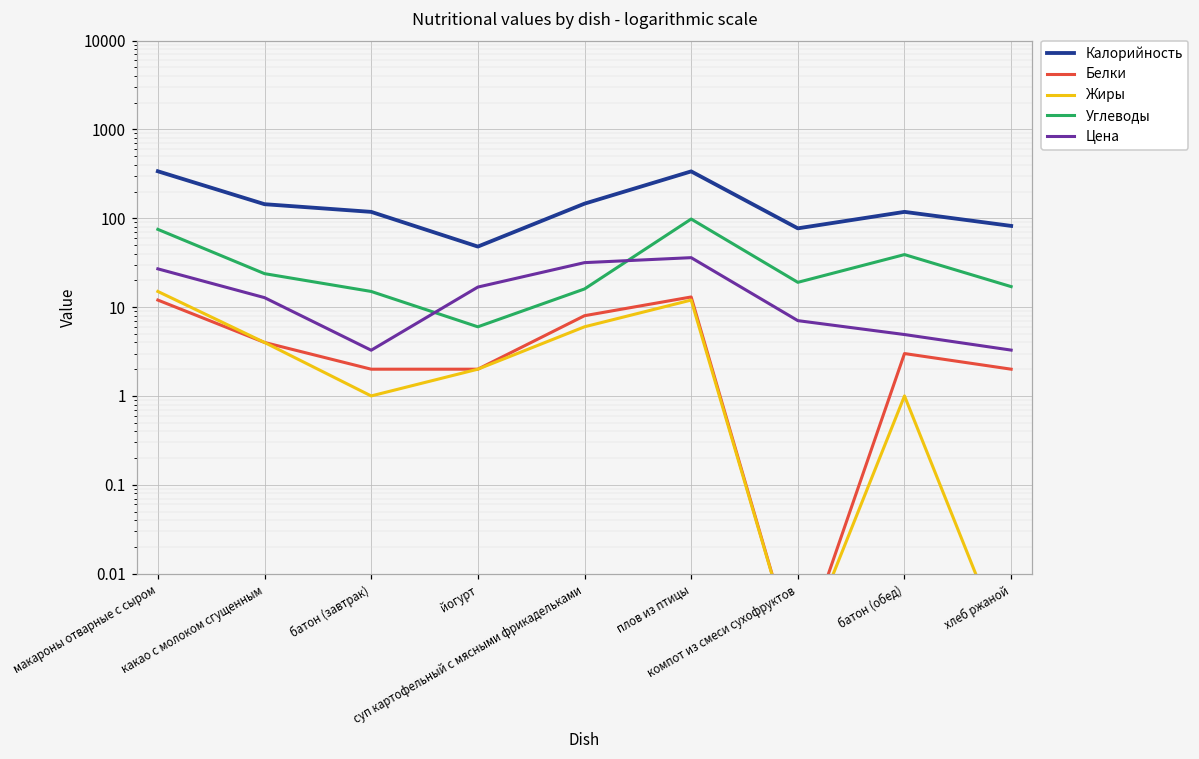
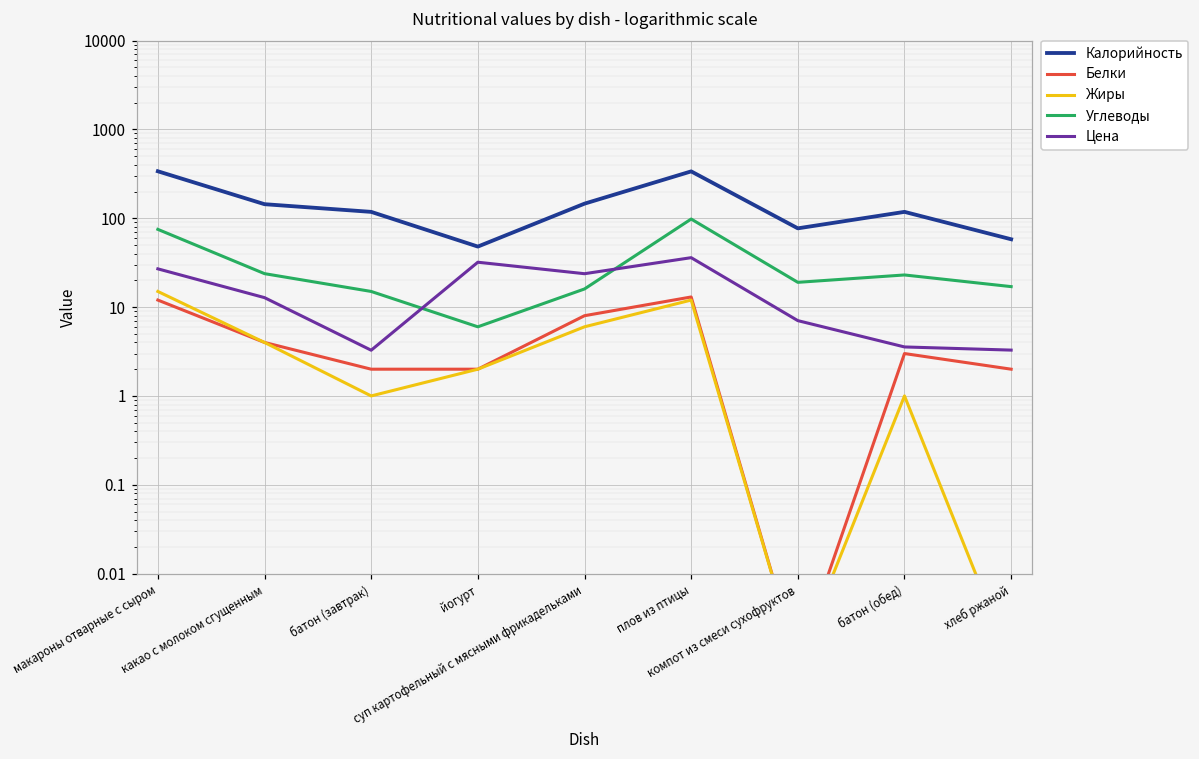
  {
    "Калорийность": {
      "макароны отварные с сыром": 340,
      "какао с молоком сгущенным": 140,
      "батон (завтрак)": 120,
      "йогурт": 50,
      "суп картофельный с мясными фрикадельками": 150,
      "плов из птицы": 340,
      "компот из смеси сухофруктов": 80,
      "батон (обед)": 120,
-     "хлеб ржаной": 80
+     "хлеб ржаной": 60
    },
    "Белки": {
      "макароны отварные с сыром": 12,
      "батон (завтрак)": 2,
      "суп картофельный с мясными фрикадельками": 8,
      "плов из птицы": 13,
      "батон (обед)": 3,
      "хлеб ржаной": 2
    },
    "Жиры": {
      "макароны отварные с сыром": 15,
      "батон (завтрак)": 1,
      "суп картофельный с мясными фрикадельками": 6,
      "плов из птицы": 12,
      "батон (обед)": 1
    },
    "Углеводы": {
      "макароны отварные с сыром": 80,
      "какао с молоком сгущенным": 24,
      "батон (завтрак)": 15,
      "йогурт": 6,
      "суп картофельный с мясными фрикадельками": 16,
      "плов из птицы": 100,
      "компот из смеси сухофруктов": 19,
-     "батон (обед)": 40,
+     "батон (обед)": 23,
      "хлеб ржаной": 17
    },
    "Цена": {
      "макароны отварные с сыром": 27,
      "какао с молоком сгущенным": 13,
      "батон (завтрак)": 3.3,
-     "йогурт": 17,
-     "суп картофельный с мясными фрикадельками": 32,
+     "йогурт": 32,
+     "суп картофельный с мясными фрикадельками": 24,
      "плов из птицы": 40,
      "компот из смеси сухофруктов": 7,
-     "батон (обед)": 5,
+     "батон (обед)": 4,
      "хлеб ржаной": 3.3
    }
  }
